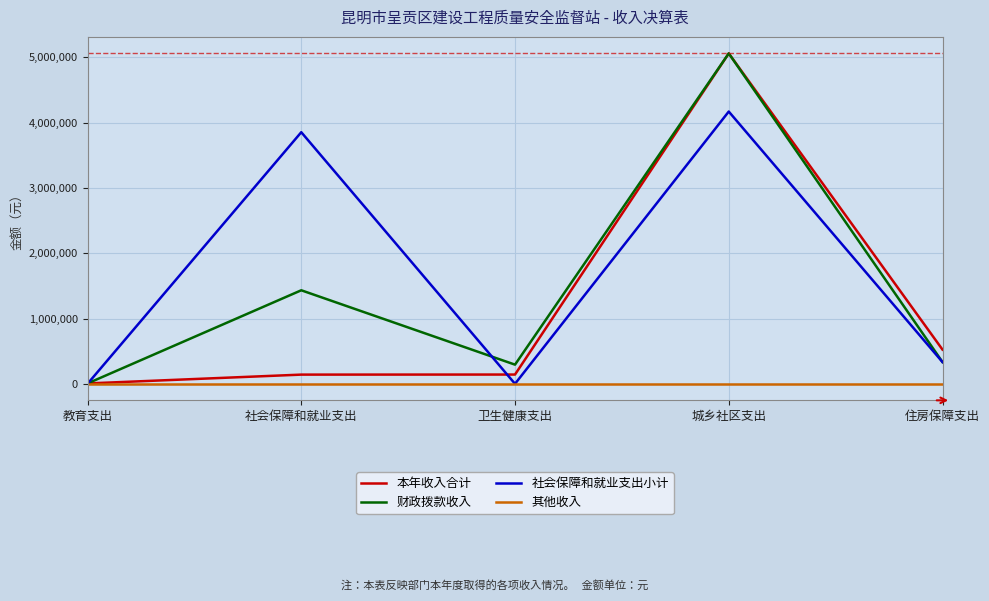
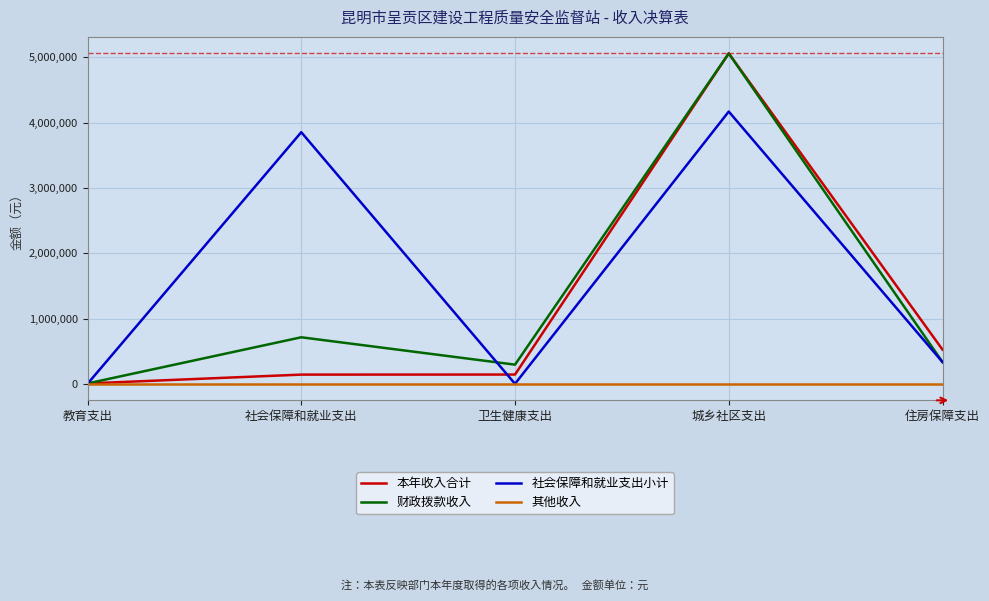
  {
    "本年收入合计": {
      "社会保障和就业支出": "100,000",
      "卫生健康支出": "100,000",
      "住房保障支出": "500,000"
    },
    "财政拨款收入": {
-     "社会保障和就业支出": "1,400,000",
+     "社会保障和就业支出": "700,000",
      "卫生健康支出": "300,000"
    },
    "社会保障和就业支出小计": {
      "社会保障和就业支出": "3,900,000",
      "城乡社区支出": "4,200,000"
    },
    "其他收入": {
      "社会保障和就业支出": "0",
      "城乡社区支出": "0",
      "住房保障支出": "0"
    }
  }
